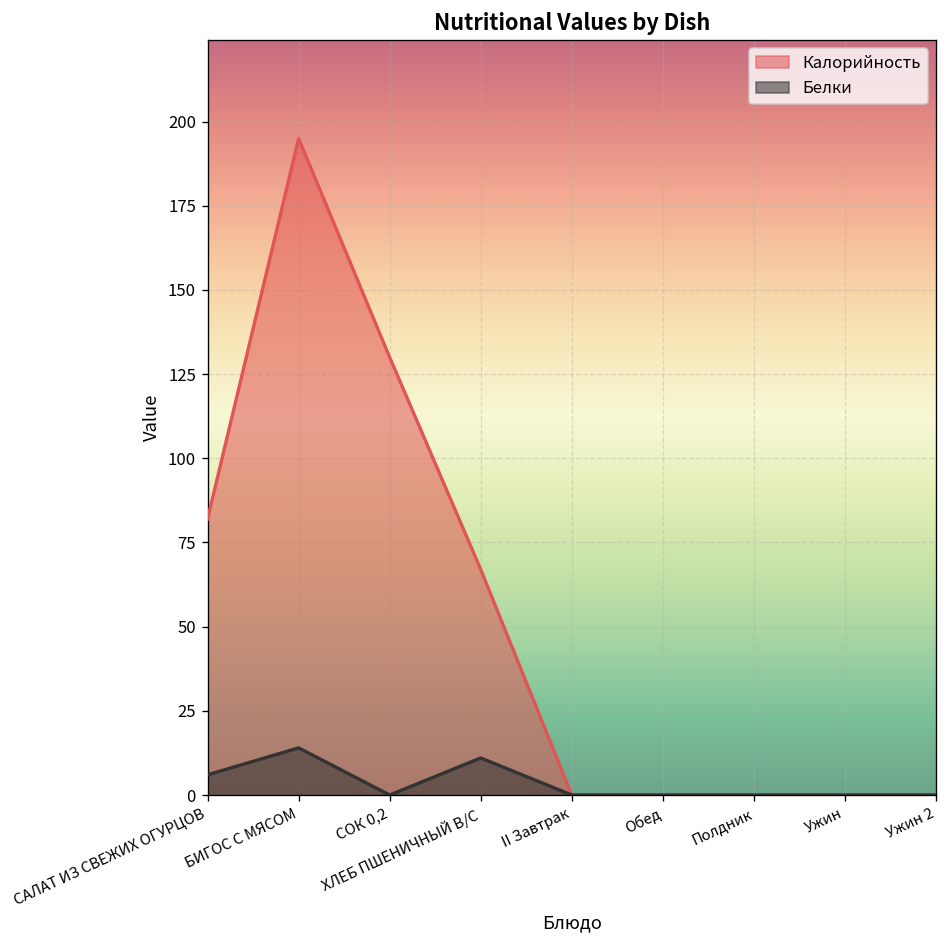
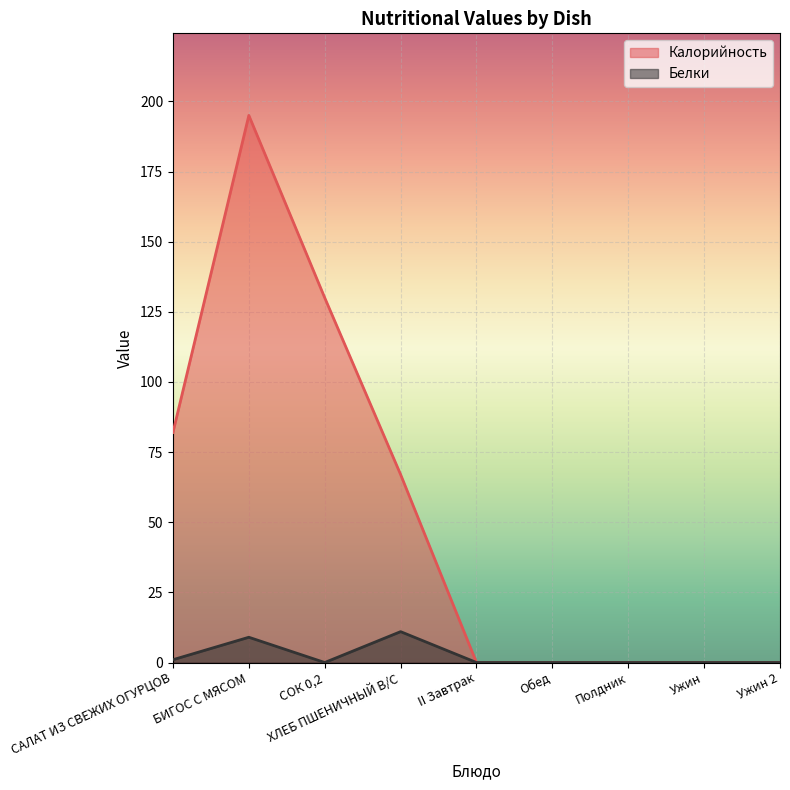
  {
    "Калорийность": {
      "САЛАТ ИЗ СВЕЖИХ ОГУРЦОВ": 82,
      "БИГОС С МЯСОМ": 195,
      "СОК 0,2": 130,
      "ХЛЕБ ПШЕНИЧНЫЙ В/С": 67
    },
    "Белки": {
-     "САЛАТ ИЗ СВЕЖИХ ОГУРЦОВ": 6,
-     "БИГОС С МЯСОМ": 14,
+     "САЛАТ ИЗ СВЕЖИХ ОГУРЦОВ": 1,
+     "БИГОС С МЯСОМ": 9,
      "СОК 0,2": 0,
      "ХЛЕБ ПШЕНИЧНЫЙ В/С": 11
    }
  }
